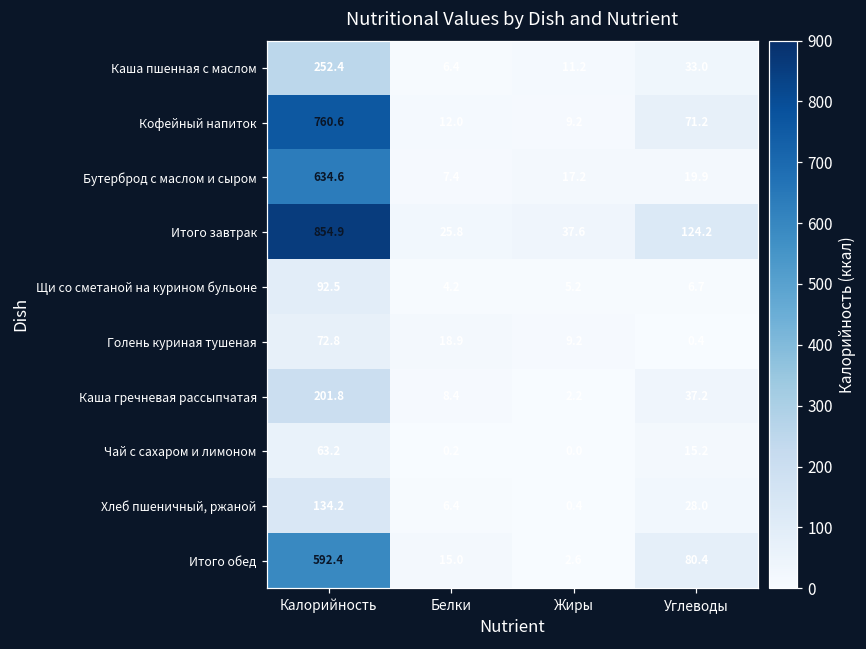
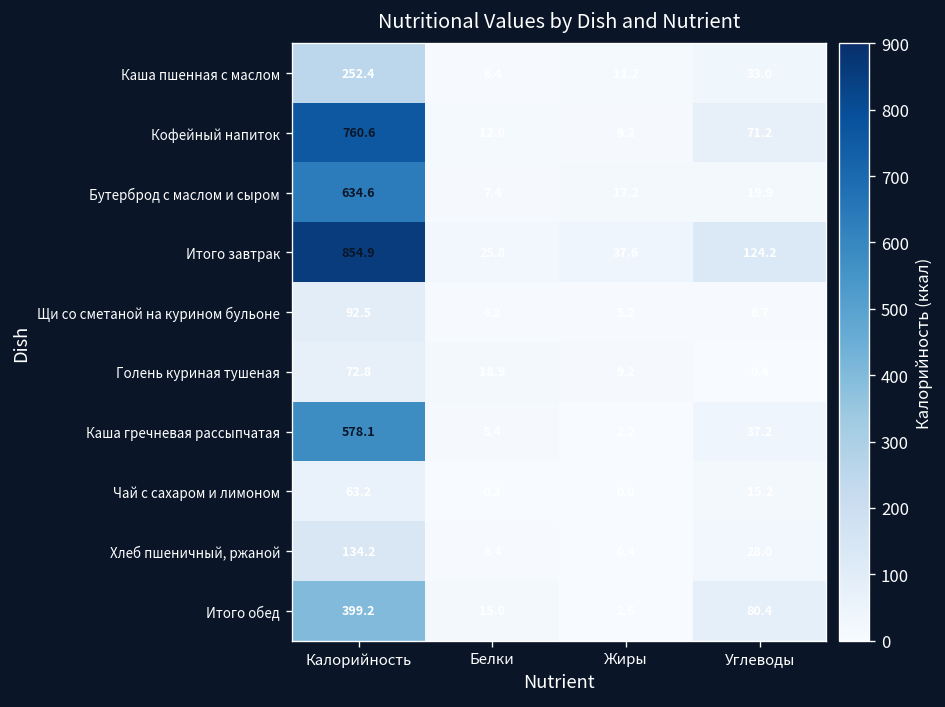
  {
    "Каша пшенная с маслом": {
      "Калорийность": 252.4
    },
    "Кофейный напиток": {
      "Калорийность": 760.6
    },
    "Бутерброд с маслом и сыром": {
      "Калорийность": 634.6
    },
    "Итого завтрак": {
      "Калорийность": 854.9
    },
    "Каша гречневая рассыпчатая": {
-     "Калорийность": 201.8
+     "Калорийность": 578.1
    },
    "Итого обед": {
-     "Калорийность": 592.4
+     "Калорийность": 399.2
    }
  }
